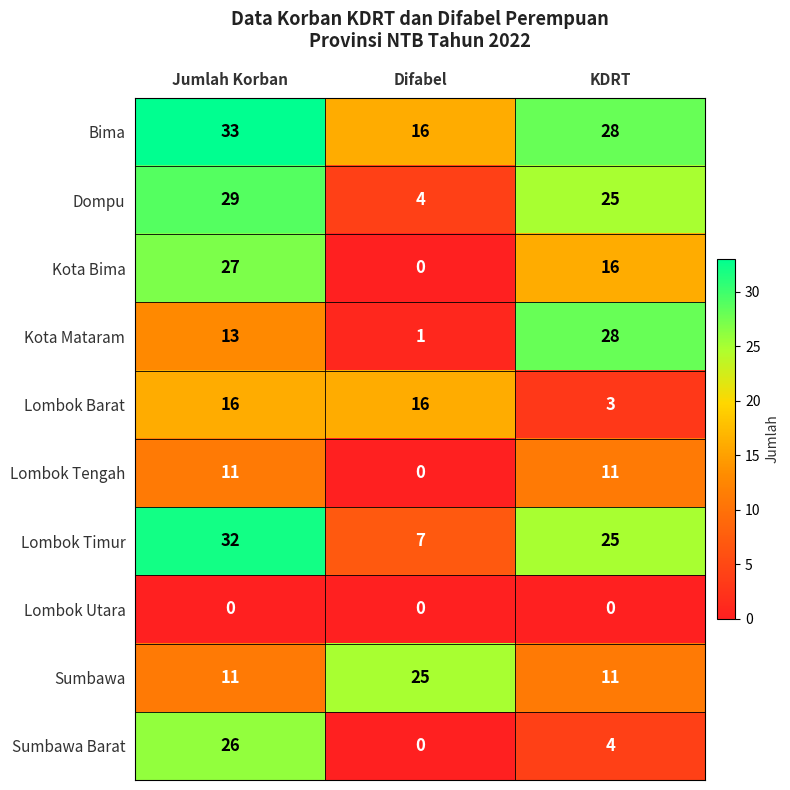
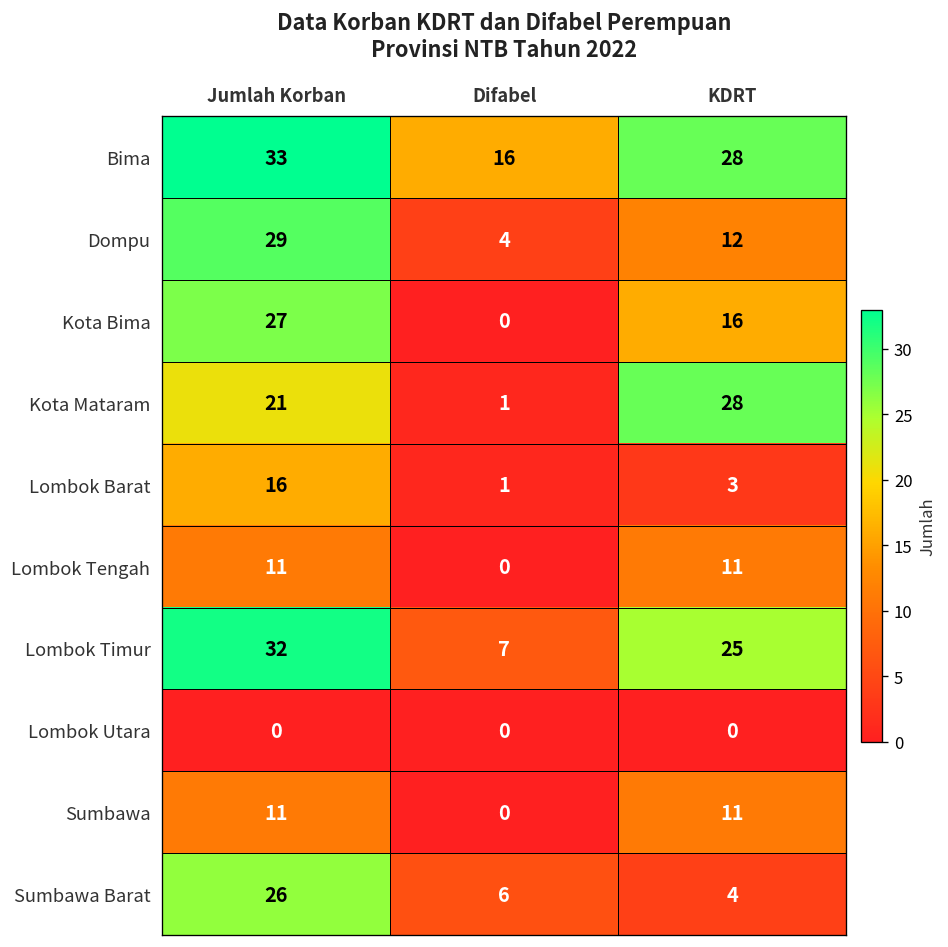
  {
    "Bima": {
      "Jumlah Korban": 33,
      "Difabel": 16,
      "KDRT": 28
    },
    "Dompu": {
      "Jumlah Korban": 29,
      "Difabel": 4,
-     "KDRT": 25
+     "KDRT": 12
    },
    "Kota Bima": {
      "Jumlah Korban": 27,
      "Difabel": 0,
      "KDRT": 16
    },
    "Kota Mataram": {
-     "Jumlah Korban": 13,
+     "Jumlah Korban": 21,
      "Difabel": 1,
      "KDRT": 28
    },
    "Lombok Barat": {
      "Jumlah Korban": 16,
-     "Difabel": 16,
+     "Difabel": 1,
      "KDRT": 3
    },
    "Lombok Tengah": {
      "Jumlah Korban": 11,
      "Difabel": 0,
      "KDRT": 11
    },
    "Lombok Timur": {
      "Jumlah Korban": 32,
      "Difabel": 7,
      "KDRT": 25
    },
    "Lombok Utara": {
      "Jumlah Korban": 0,
      "Difabel": 0,
      "KDRT": 0
    },
    "Sumbawa": {
      "Jumlah Korban": 11,
-     "Difabel": 25,
+     "Difabel": 0,
      "KDRT": 11
    },
    "Sumbawa Barat": {
      "Jumlah Korban": 26,
-     "Difabel": 0,
+     "Difabel": 6,
      "KDRT": 4
    }
  }
